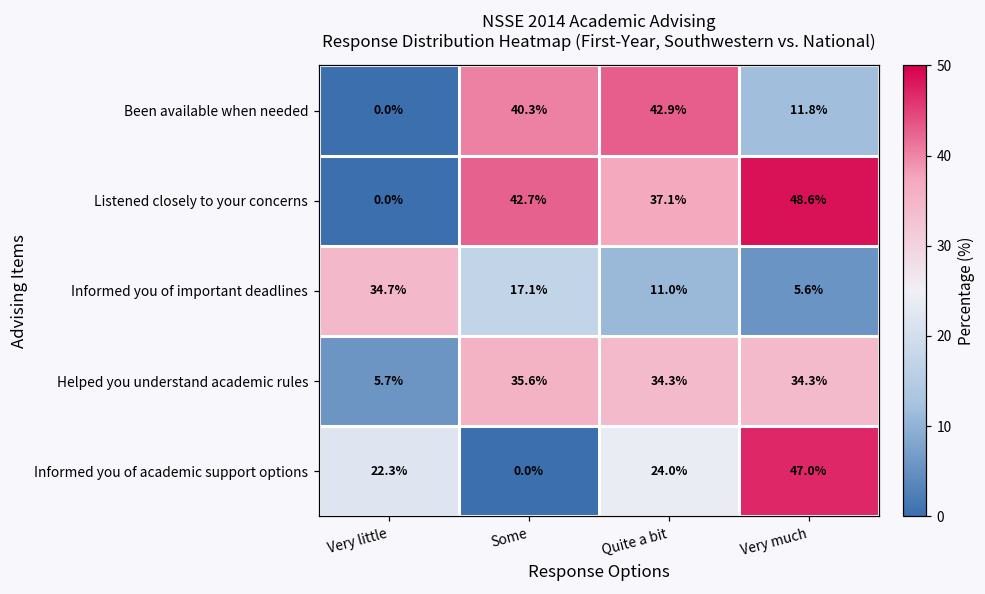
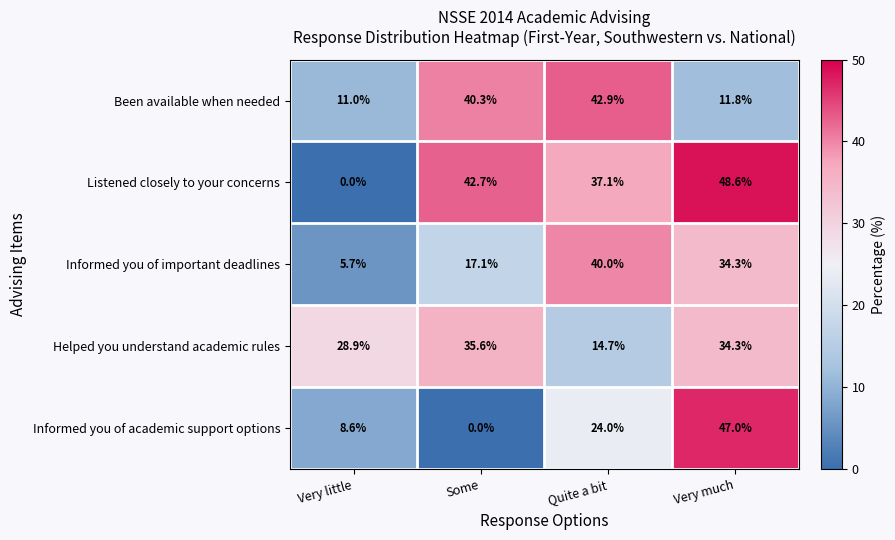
  {
    "Been available when needed": {
-     "Very little": "0.0%",
+     "Very little": "11.0%",
      "Some": "40.3%",
      "Quite a bit": "42.9%",
      "Very much": "11.8%"
    },
    "Listened closely to your concerns": {
      "Very little": "0.0%",
      "Some": "42.7%",
      "Quite a bit": "37.1%",
      "Very much": "48.6%"
    },
    "Informed you of important deadlines": {
-     "Very little": "34.7%",
+     "Very little": "5.7%",
      "Some": "17.1%",
-     "Quite a bit": "11.0%",
-     "Very much": "5.6%"
+     "Quite a bit": "40.0%",
+     "Very much": "34.3%"
    },
    "Helped you understand academic rules": {
-     "Very little": "5.7%",
+     "Very little": "28.9%",
      "Some": "35.6%",
-     "Quite a bit": "34.3%",
+     "Quite a bit": "14.7%",
      "Very much": "34.3%"
    },
    "Informed you of academic support options": {
-     "Very little": "22.3%",
+     "Very little": "8.6%",
      "Some": "0.0%",
      "Quite a bit": "24.0%",
      "Very much": "47.0%"
    }
  }
